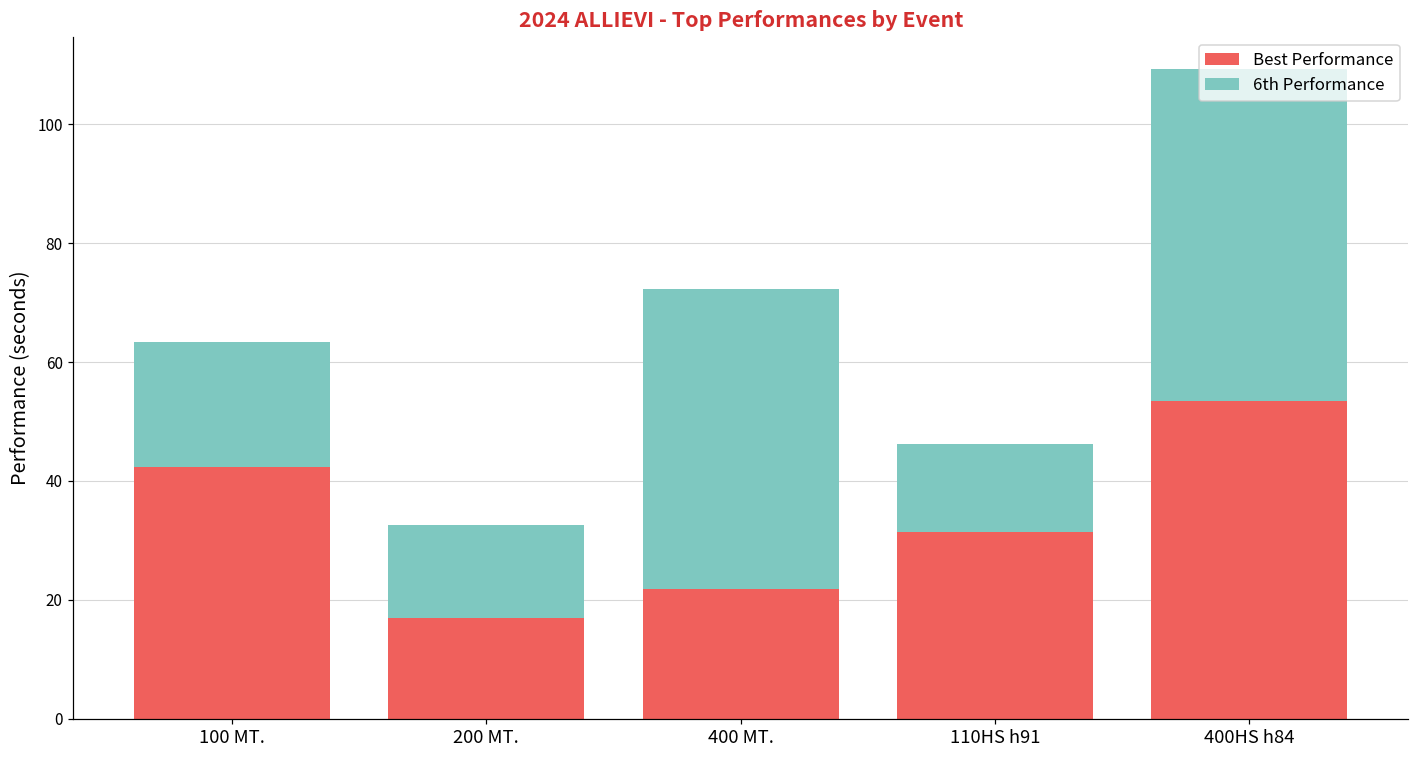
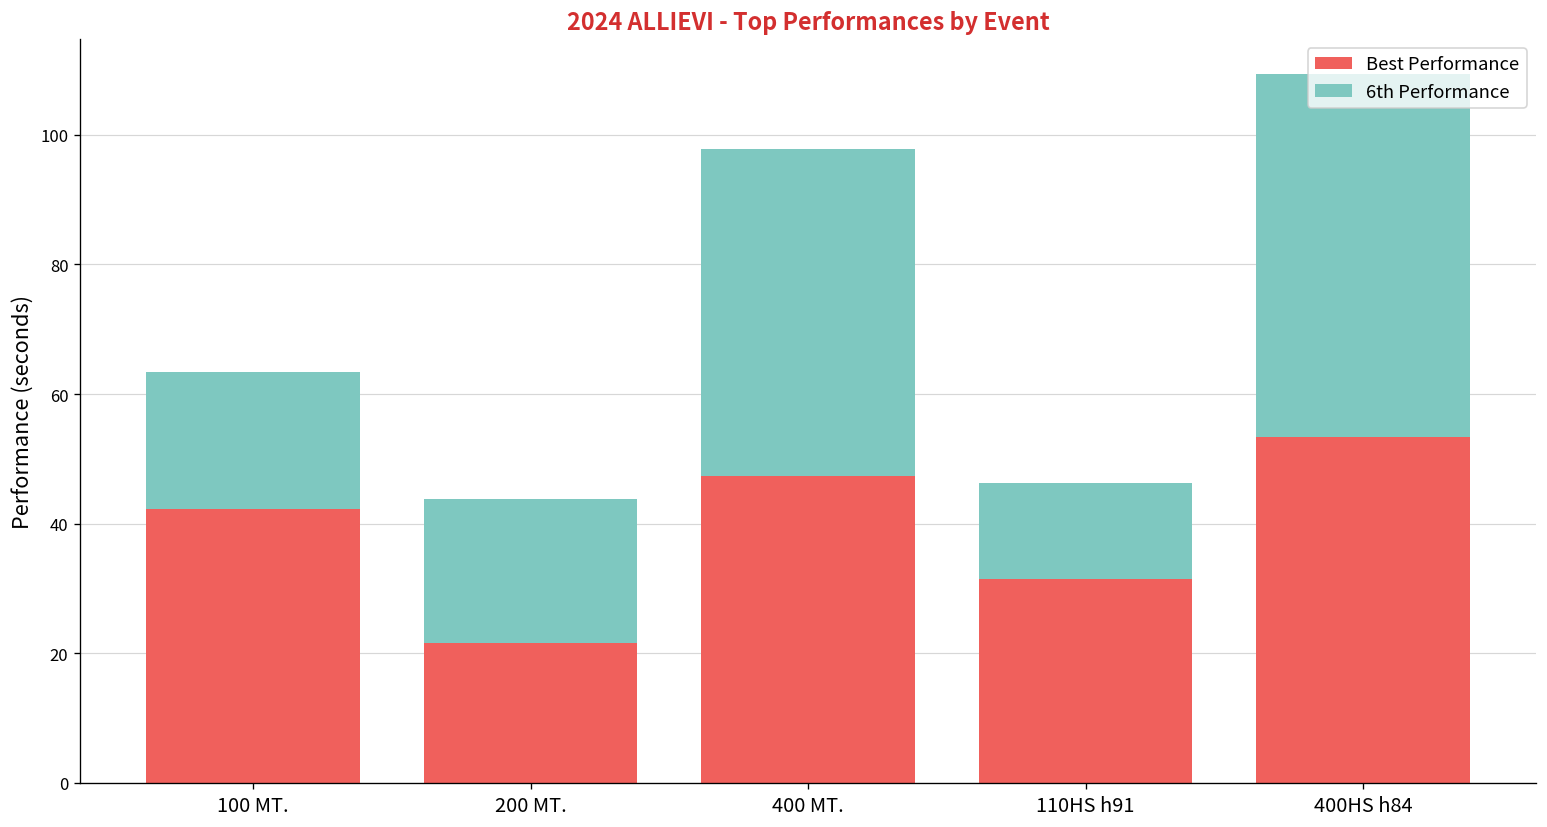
  {
    "Best Performance": {
      "100 MT.": 42,
-     "200 MT.": 17,
-     "400 MT.": 22,
+     "200 MT.": 22,
+     "400 MT.": 47,
      "110HS h91": 31,
      "400HS h84": 53
    },
    "6th Performance": {
      "100 MT.": 21,
-     "200 MT.": 16,
+     "200 MT.": 22,
      "400 MT.": 51,
      "110HS h91": 15
    }
  }
